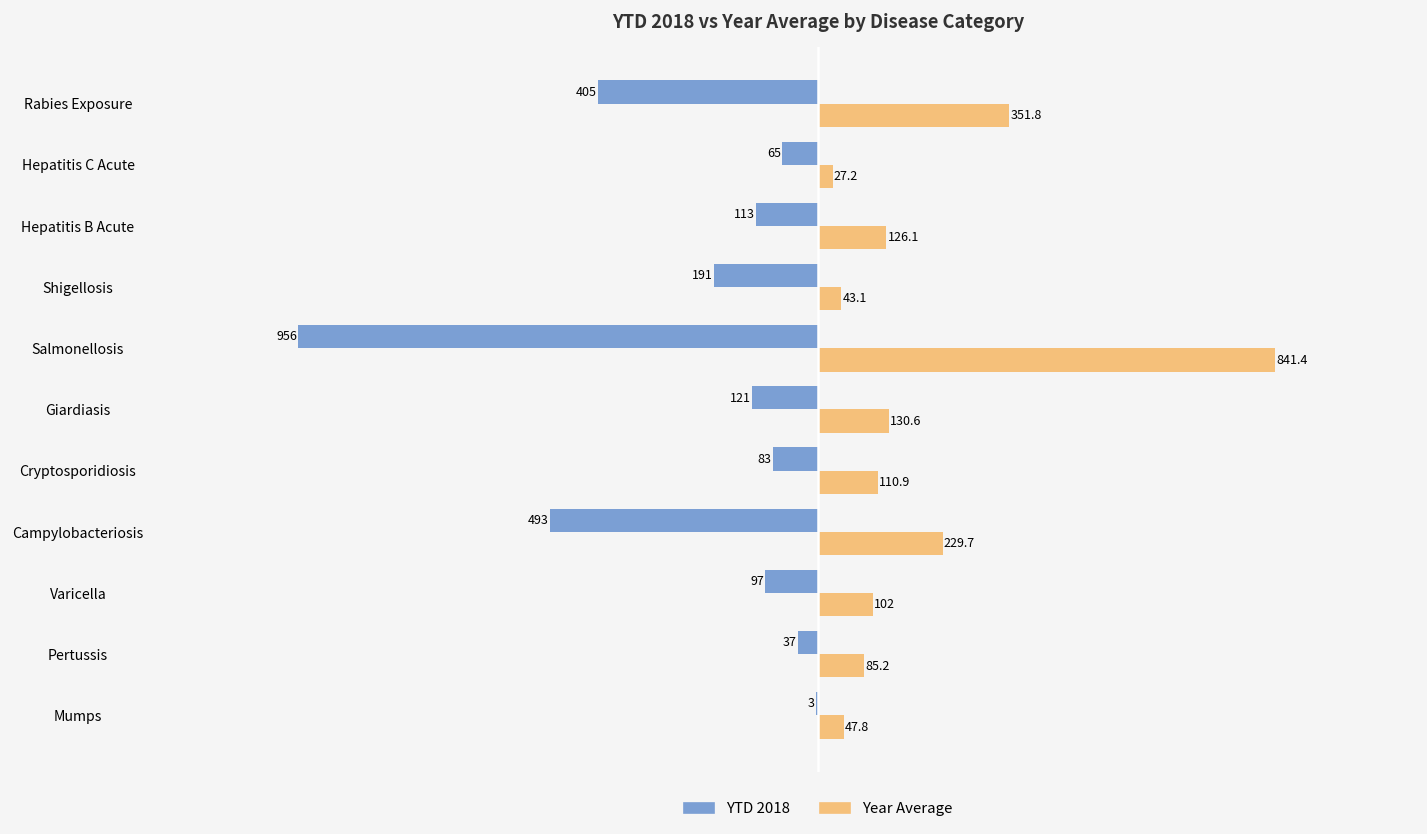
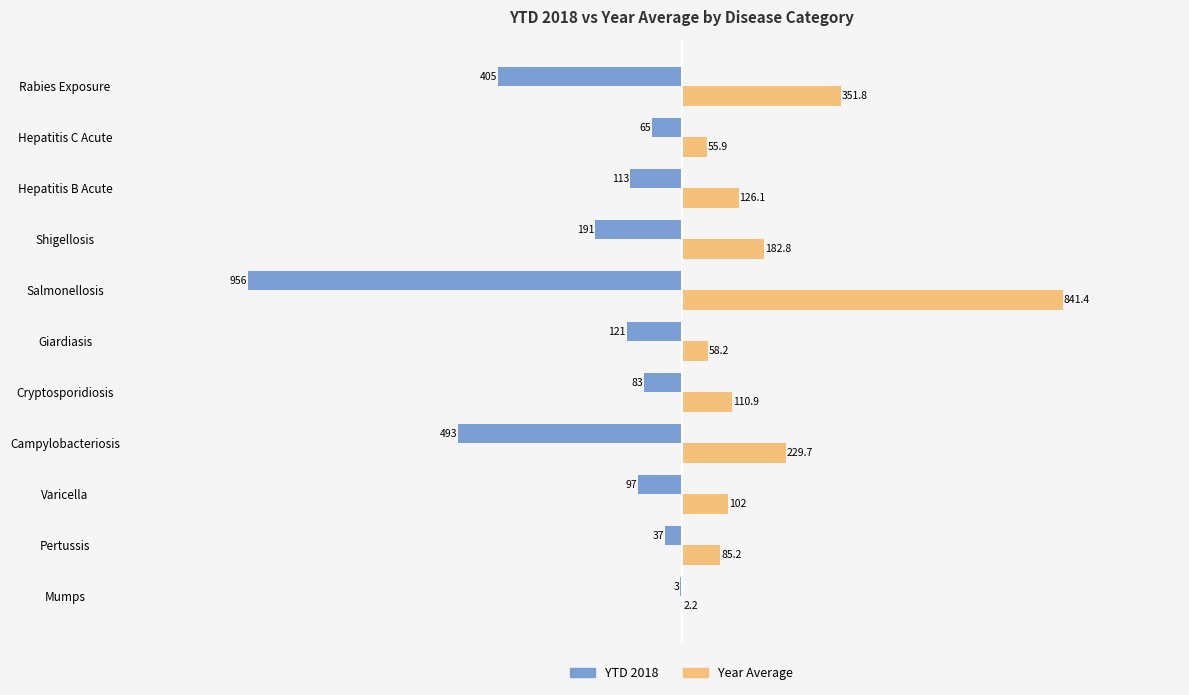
  {
    "Year Average": {
      "Rabies Exposure": 351.8,
-     "Hepatitis C Acute": 27.2,
+     "Hepatitis C Acute": 55.9,
      "Hepatitis B Acute": 126.1,
-     "Shigellosis": 43.1,
+     "Shigellosis": 182.8,
      "Salmonellosis": 841.4,
-     "Giardiasis": 130.6,
+     "Giardiasis": 58.2,
      "Cryptosporidiosis": 110.9,
      "Campylobacteriosis": 229.7,
      "Varicella": 102,
      "Pertussis": 85.2,
-     "Mumps": 47.8
+     "Mumps": 2.2
    }
  }
